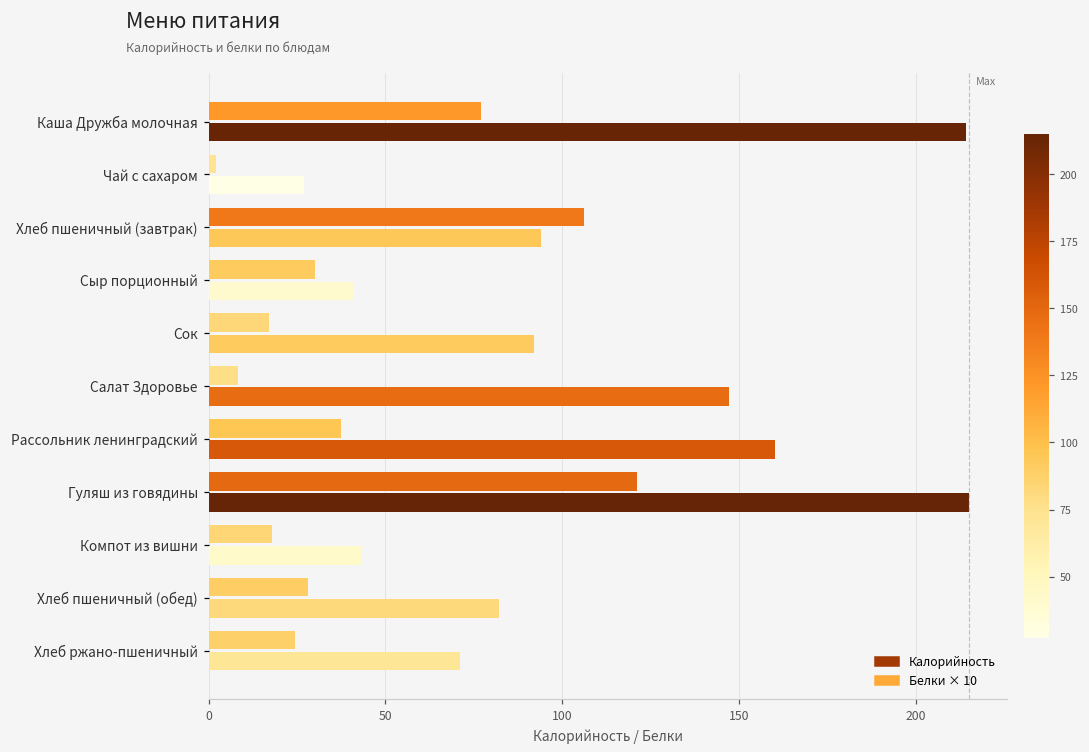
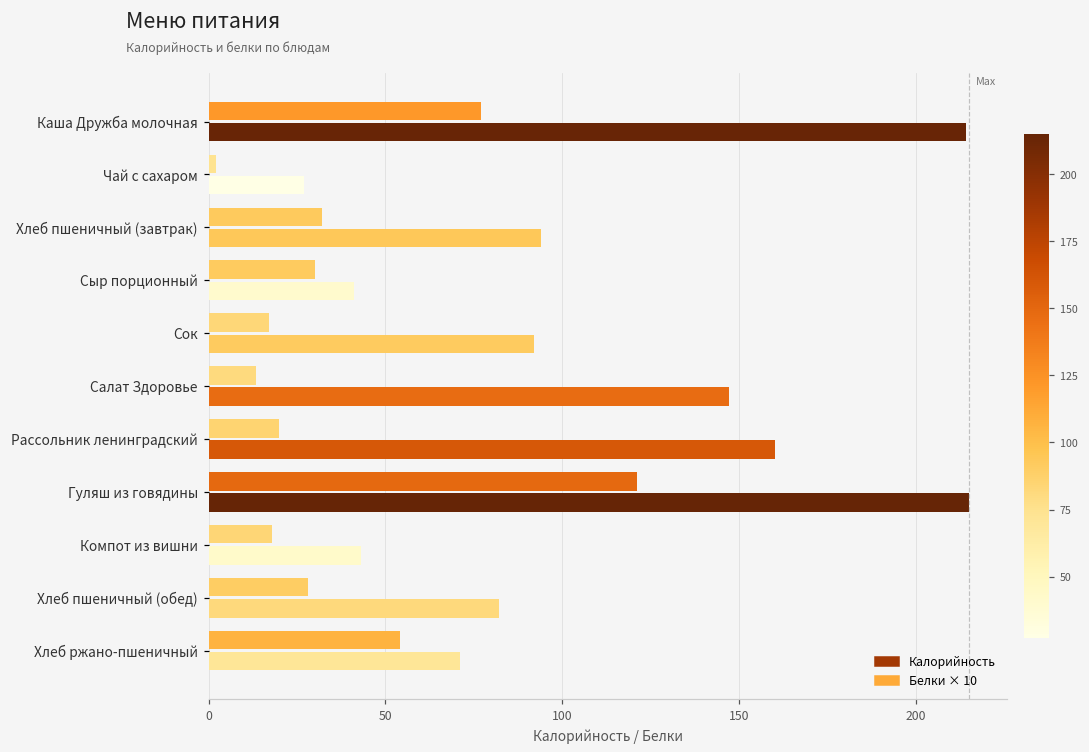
  {
    "Белки × 10": {
      "Каша Дружба молочная": 77,
      "Чай с сахаром": 2,
-     "Хлеб пшеничный (завтрак)": 106,
+     "Хлеб пшеничный (завтрак)": 32,
      "Сыр порционный": 30,
      "Сок": 17,
-     "Салат Здоровье": 8,
-     "Рассольник ленинградский": 37,
+     "Салат Здоровье": 14,
+     "Рассольник ленинградский": 20,
      "Гуляш из говядины": 121,
      "Компот из вишни": 18,
      "Хлеб пшеничный (обед)": 28,
-     "Хлеб ржано-пшеничный": 24
+     "Хлеб ржано-пшеничный": 54
    }
  }
